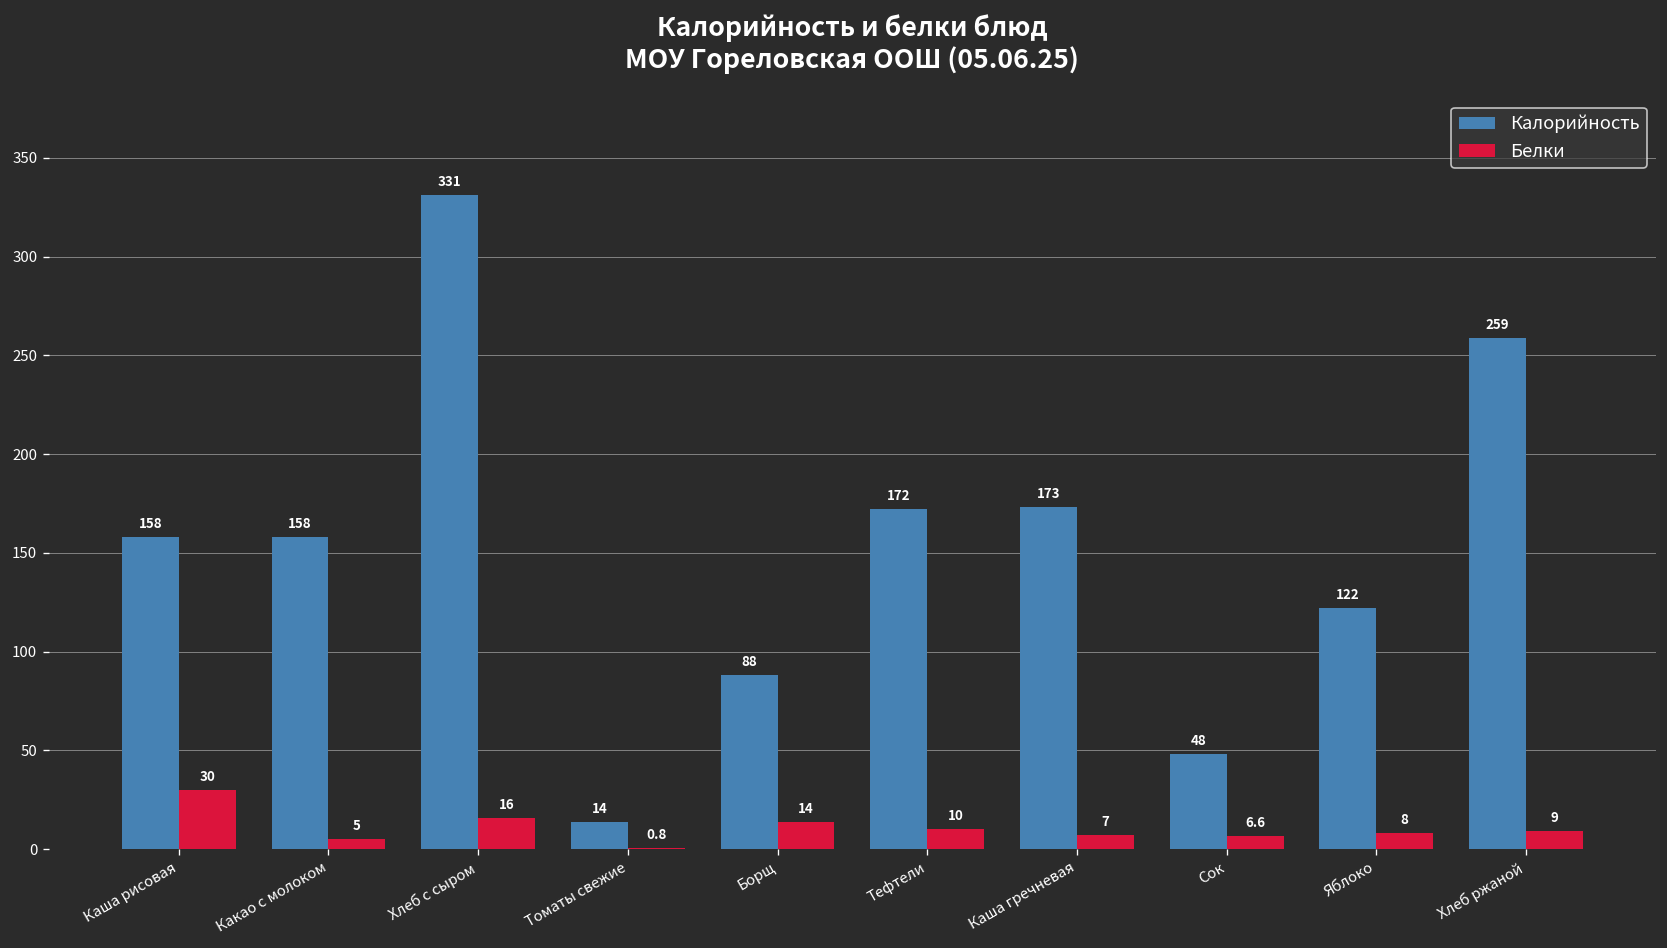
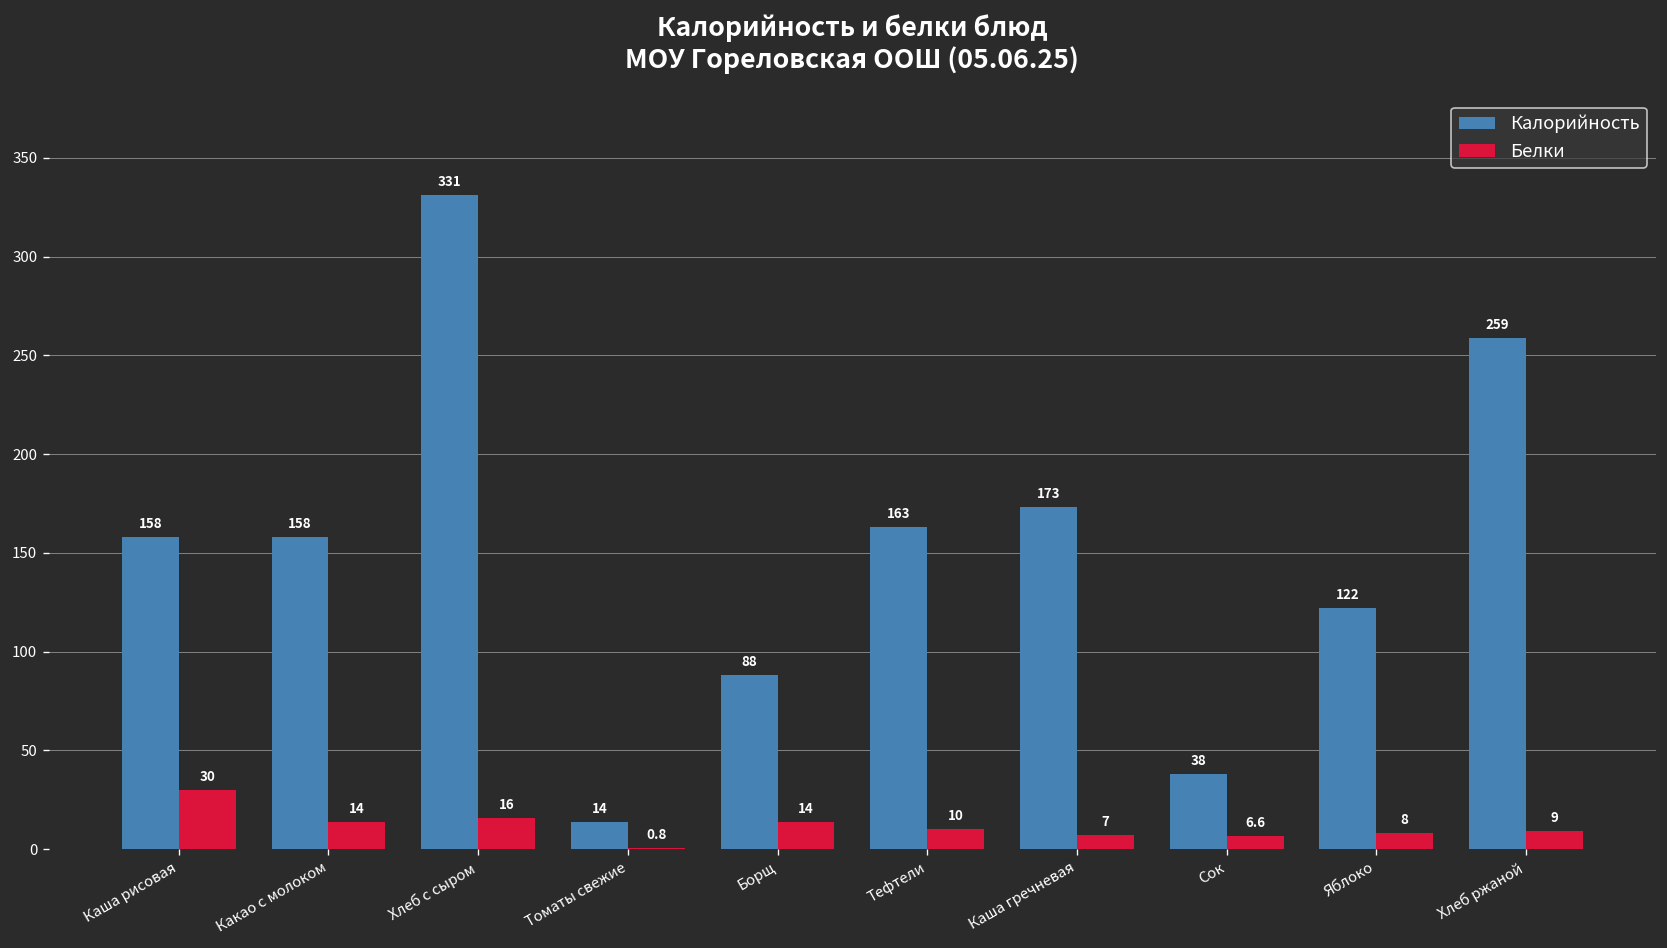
  {
    "Калорийность": {
      "Каша рисовая": 158,
      "Какао с молоком": 158,
      "Хлеб с сыром": 331,
      "Томаты свежие": 14,
      "Борщ": 88,
-     "Тефтели": 172,
+     "Тефтели": 163,
      "Каша гречневая": 173,
-     "Сок": 48,
+     "Сок": 38,
      "Яблоко": 122,
      "Хлеб ржаной": 259
    },
    "Белки": {
      "Каша рисовая": 30,
-     "Какао с молоком": 5,
+     "Какао с молоком": 14,
      "Хлеб с сыром": 16,
      "Томаты свежие": 0.8,
      "Борщ": 14,
      "Тефтели": 10,
      "Каша гречневая": 7,
      "Сок": 6.6,
      "Яблоко": 8,
      "Хлеб ржаной": 9
    }
  }
